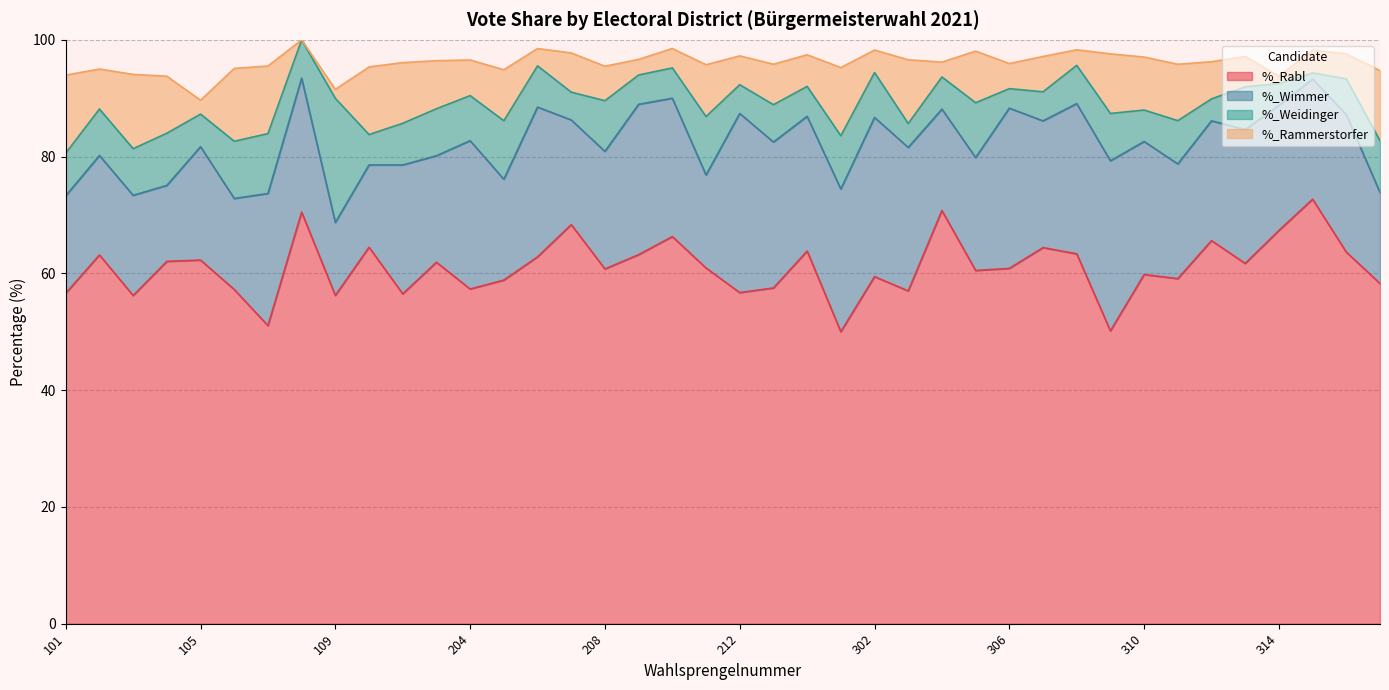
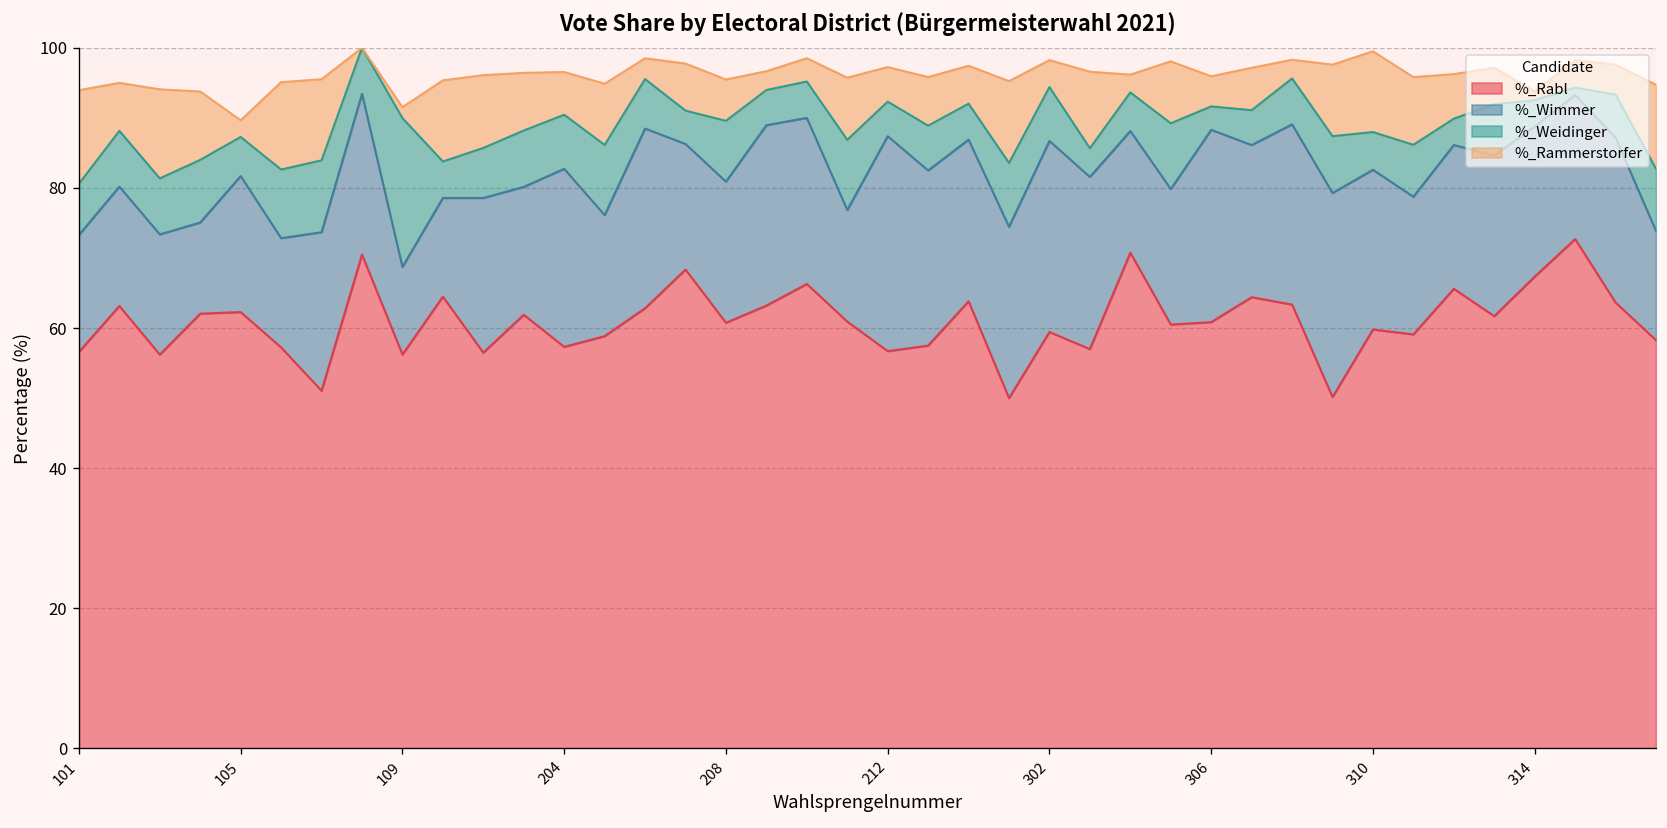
  {
    "%_Rabl": {
      "101": 57,
      "105": 62,
      "109": 56,
      "204": 57,
      "208": 61,
      "212": 57,
      "302": 59,
      "306": 61,
      "310": 60,
      "314": 67
    },
    "%_Rammerstorfer": {
      "101": 13,
      "105": 2,
      "109": 2,
      "204": 6,
      "208": 6,
      "212": 5,
      "302": 4,
      "306": 4,
-     "310": 9
+     "310": 12
    }
  }
